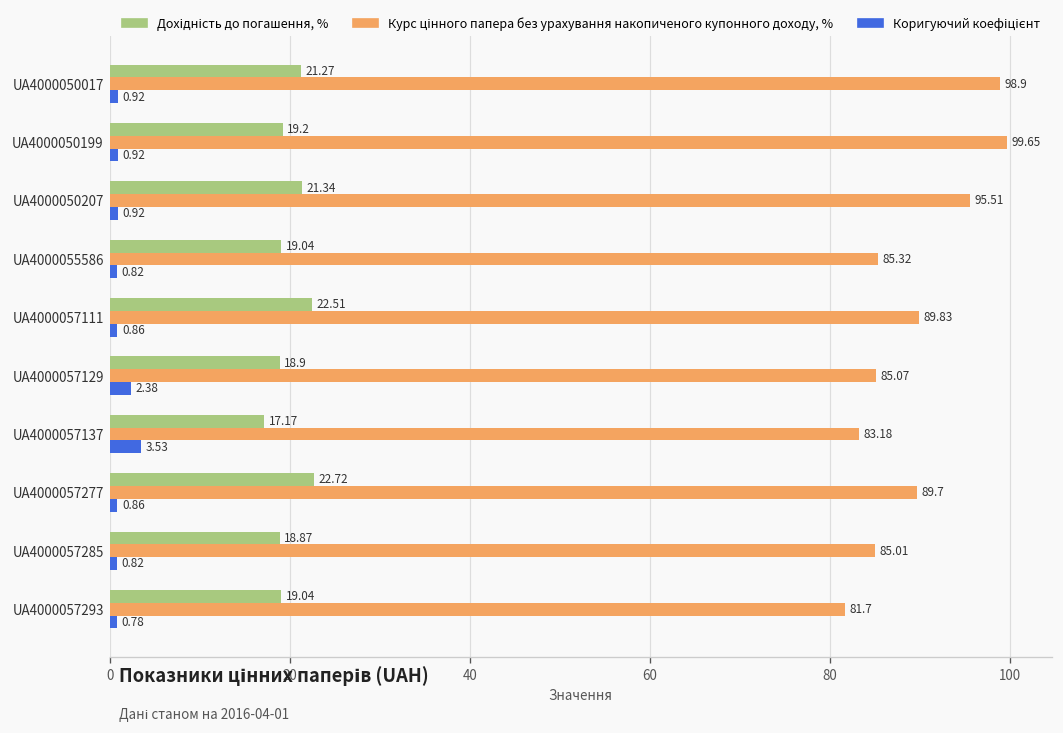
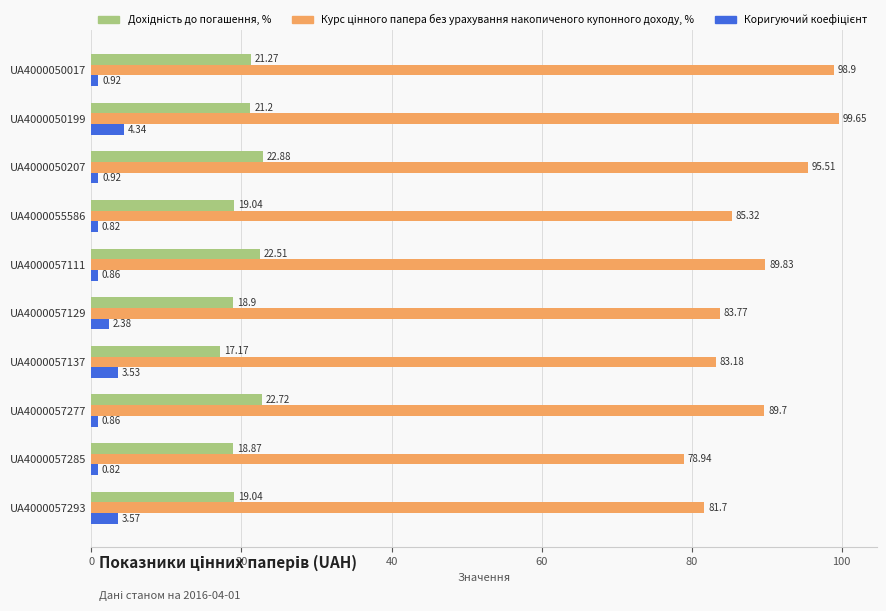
  {
    "Дохідність до погашення, %": {
      "UA4000050017": 21.27,
-     "UA4000050199": 19.2,
-     "UA4000050207": 21.34,
+     "UA4000050199": 21.2,
+     "UA4000050207": 22.88,
      "UA4000055586": 19.04,
      "UA4000057111": 22.51,
      "UA4000057129": 18.9,
      "UA4000057137": 17.17,
      "UA4000057277": 22.72,
      "UA4000057285": 18.87,
      "UA4000057293": 19.04
    },
    "Курс цінного папера без урахування накопиченого купонного доходу, %": {
      "UA4000050017": 98.9,
      "UA4000050199": 99.65,
      "UA4000050207": 95.51,
      "UA4000055586": 85.32,
      "UA4000057111": 89.83,
-     "UA4000057129": 85.07,
+     "UA4000057129": 83.77,
      "UA4000057137": 83.18,
      "UA4000057277": 89.7,
-     "UA4000057285": 85.01,
+     "UA4000057285": 78.94,
      "UA4000057293": 81.7
    },
    "Коригуючий коефіцієнт": {
      "UA4000050017": 0.92,
-     "UA4000050199": 0.92,
+     "UA4000050199": 4.34,
      "UA4000050207": 0.92,
      "UA4000055586": 0.82,
      "UA4000057111": 0.86,
      "UA4000057129": 2.38,
      "UA4000057137": 3.53,
      "UA4000057277": 0.86,
      "UA4000057285": 0.82,
-     "UA4000057293": 0.78
+     "UA4000057293": 3.57
    }
  }
